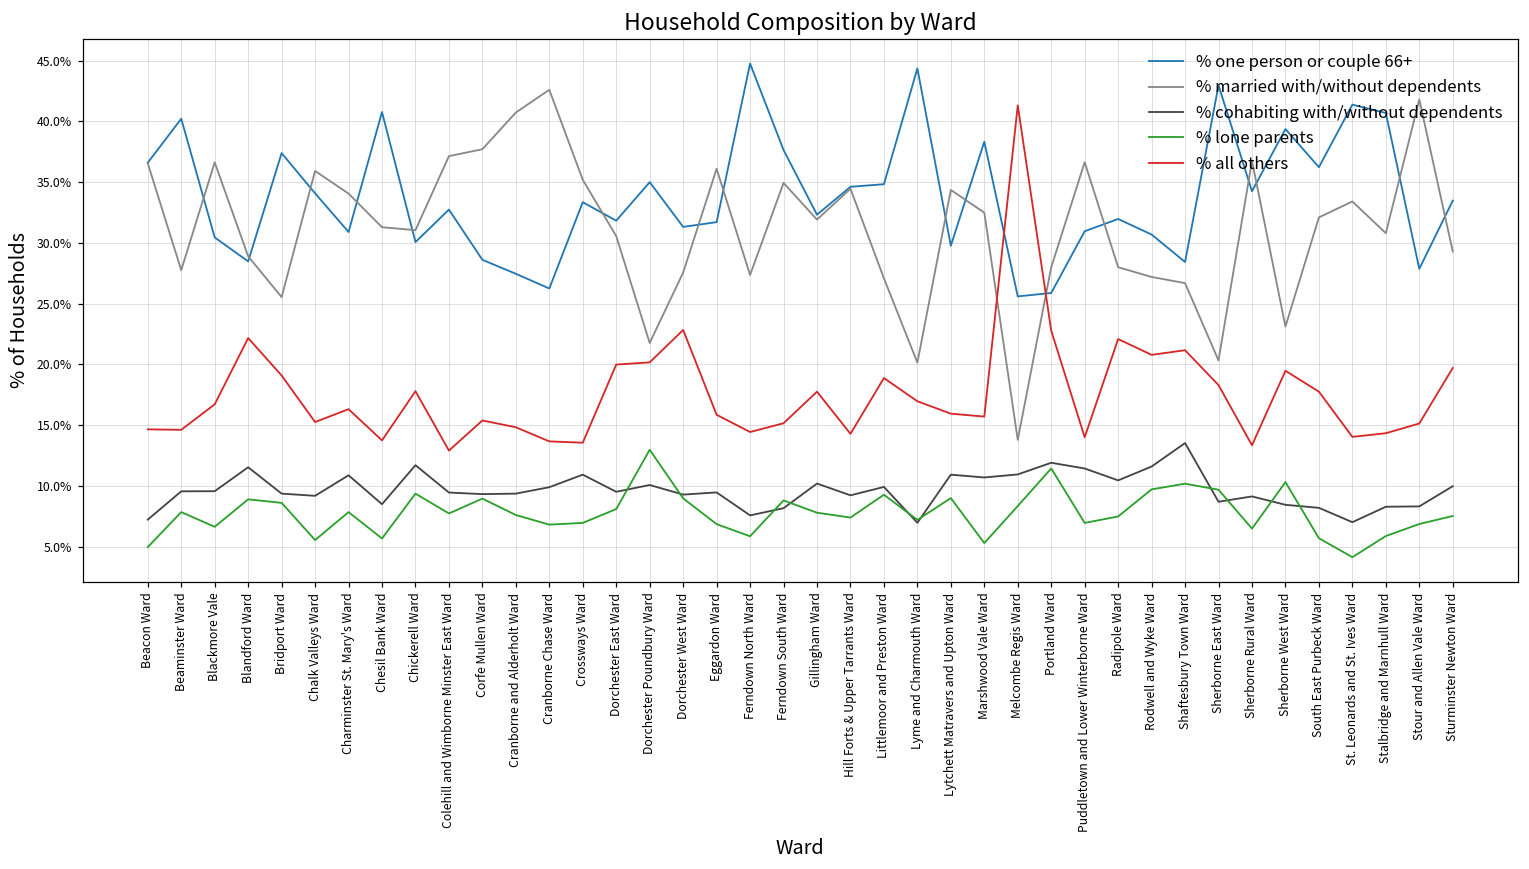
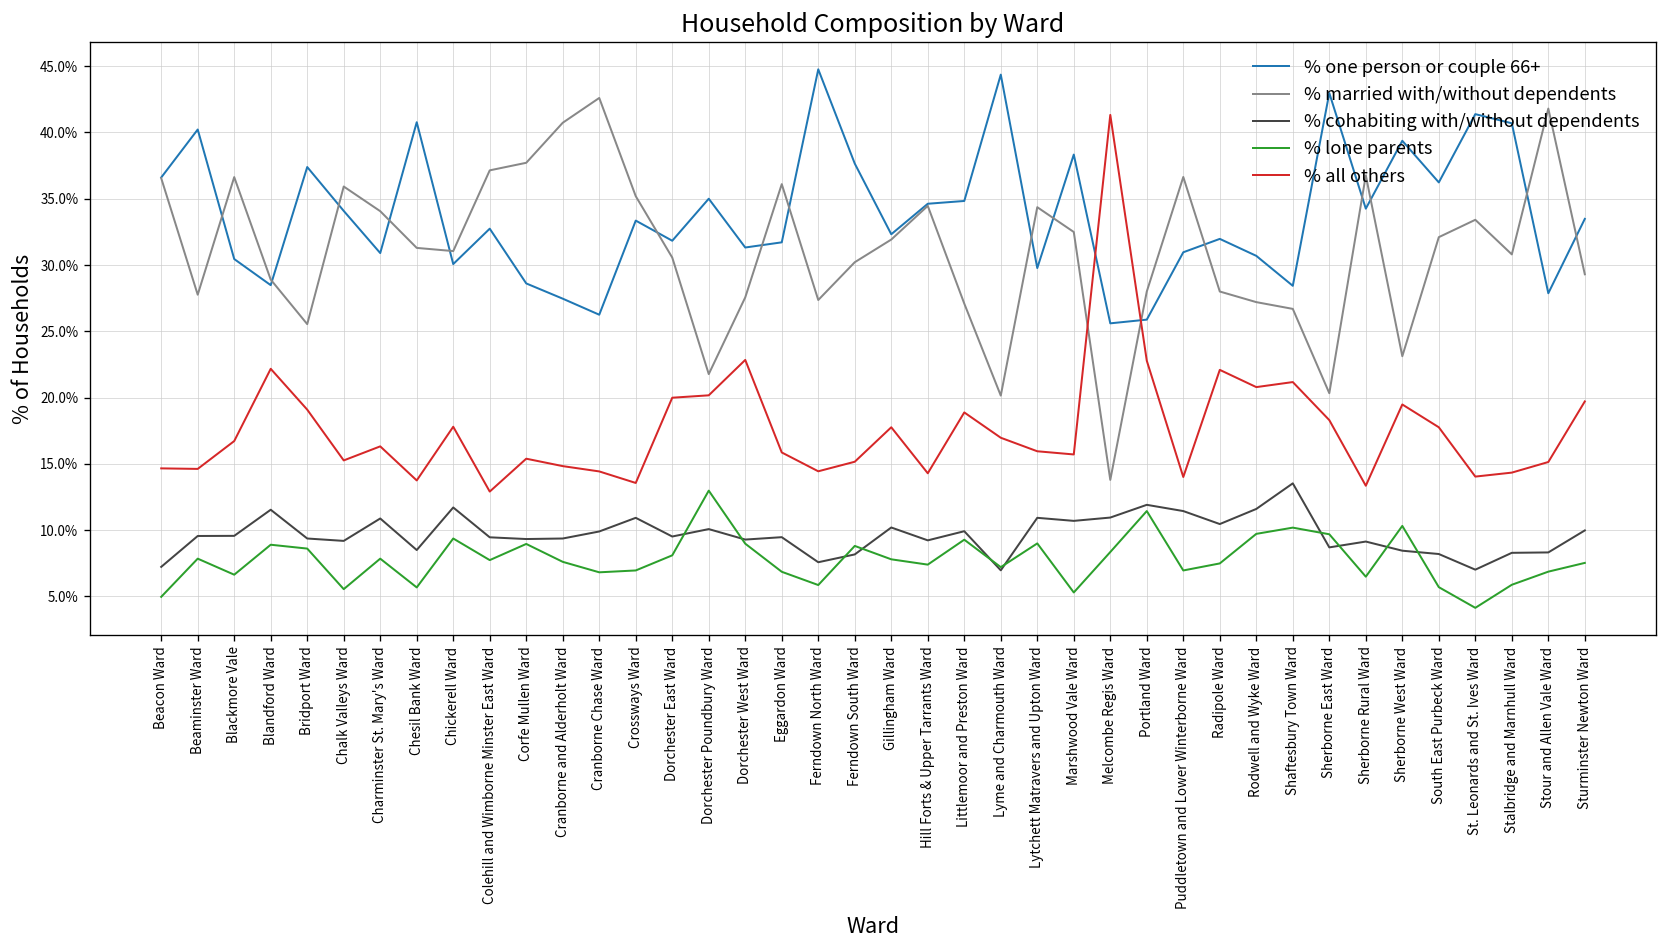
  {
    "% one person or couple 66+": {
      "Beaminster Ward": "40.2%",
      "Blackmore Vale": "30.5%",
      "Blandford Ward": "28.5%",
      "Bridport Ward": "37.4%",
      "Chalk Valleys Ward": "34.1%",
      "Charminster St. Mary's Ward": "30.9%",
      "Chesil Bank Ward": "40.8%",
      "Chickerell Ward": "30.1%",
      "Colehill and Wimborne Minster East Ward": "32.7%",
      "Corfe Mullen Ward": "28.6%",
      "Cranborne and Alderholt Ward": "27.5%",
      "Cranborne Chase Ward": "26.3%",
      "Crossways Ward": "33.4%",
      "Dorchester East Ward": "31.8%",
      "Dorchester Poundbury Ward": "35.0%",
      "Dorchester West Ward": "31.3%",
      "Eggardon Ward": "31.7%",
      "Ferndown North Ward": "44.8%",
      "Ferndown South Ward": "37.7%",
      "Gillingham Ward": "32.3%",
      "Littlemoor and Preston Ward": "34.8%",
      "Lyme and Charmouth Ward": "44.4%",
      "Lytchett Matravers and Upton Ward": "29.8%",
      "Marshwood Vale Ward": "38.3%",
      "Melcombe Regis Ward": "25.6%",
      "Portland Ward": "25.9%",
      "Puddletown and Lower Winterborne Ward": "31.0%",
      "Radipole Ward": "32.0%",
      "Rodwell and Wyke Ward": "30.7%",
      "Shaftesbury Town Ward": "28.4%",
      "Sherborne East Ward": "43.0%",
      "Sherborne Rural Ward": "34.3%",
      "Sherborne West Ward": "39.4%",
      "South East Purbeck Ward": "36.2%",
      "St. Leonards and St. Ives Ward": "41.4%",
      "Stalbridge and Marnhull Ward": "40.7%",
      "Stour and Allen Vale Ward": "27.9%",
      "Sturminster Newton Ward": "33.5%"
    },
    "% married with/without dependents": {
      "Beaminster Ward": "27.8%",
      "Blackmore Vale": "36.6%",
      "Blandford Ward": "28.9%",
      "Bridport Ward": "25.5%",
      "Chalk Valleys Ward": "35.9%",
      "Charminster St. Mary's Ward": "34.1%",
      "Chesil Bank Ward": "31.3%",
      "Chickerell Ward": "31.1%",
      "Colehill and Wimborne Minster East Ward": "37.1%",
      "Corfe Mullen Ward": "37.7%",
      "Cranborne and Alderholt Ward": "40.7%",
      "Cranborne Chase Ward": "42.6%",
      "Crossways Ward": "35.2%",
      "Dorchester East Ward": "30.6%",
      "Dorchester Poundbury Ward": "21.8%",
      "Dorchester West Ward": "27.6%",
      "Eggardon Ward": "36.1%",
      "Ferndown North Ward": "27.4%",
-     "Ferndown South Ward": "34.9%",
+     "Ferndown South Ward": "30.2%",
      "Gillingham Ward": "31.9%",
      "Littlemoor and Preston Ward": "27.1%",
      "Lyme and Charmouth Ward": "20.2%",
      "Lytchett Matravers and Upton Ward": "34.4%",
      "Marshwood Vale Ward": "32.5%",
      "Melcombe Regis Ward": "13.8%",
      "Portland Ward": "28.0%",
      "Puddletown and Lower Winterborne Ward": "36.6%",
      "Radipole Ward": "28.0%",
      "Rodwell and Wyke Ward": "27.2%",
      "Shaftesbury Town Ward": "26.7%",
      "Sherborne East Ward": "20.3%",
      "Sherborne Rural Ward": "36.8%",
      "Sherborne West Ward": "23.1%",
      "South East Purbeck Ward": "32.1%",
      "St. Leonards and St. Ives Ward": "33.4%",
      "Stalbridge and Marnhull Ward": "30.8%",
      "Stour and Allen Vale Ward": "41.8%",
      "Sturminster Newton Ward": "29.3%"
    },
    "% cohabiting with/without dependents": {
      "Beacon Ward": "7.2%",
      "Beaminster Ward": "9.6%",
      "Blackmore Vale": "9.6%",
      "Blandford Ward": "11.5%",
      "Bridport Ward": "9.4%",
      "Chalk Valleys Ward": "9.2%",
      "Charminster St. Mary's Ward": "10.9%",
      "Chesil Bank Ward": "8.5%",
      "Chickerell Ward": "11.7%",
      "Colehill and Wimborne Minster East Ward": "9.5%",
      "Corfe Mullen Ward": "9.3%",
      "Cranborne and Alderholt Ward": "9.4%",
      "Cranborne Chase Ward": "9.9%",
      "Crossways Ward": "10.9%",
      "Dorchester East Ward": "9.5%",
      "Dorchester Poundbury Ward": "10.1%",
      "Dorchester West Ward": "9.3%",
      "Eggardon Ward": "9.5%",
      "Ferndown North Ward": "7.6%",
      "Ferndown South Ward": "8.2%",
      "Gillingham Ward": "10.2%",
      "Hill Forts & Upper Tarrants Ward": "9.2%",
      "Littlemoor and Preston Ward": "9.9%",
      "Lyme and Charmouth Ward": "7.0%",
      "Lytchett Matravers and Upton Ward": "10.9%",
      "Marshwood Vale Ward": "10.7%",
      "Melcombe Regis Ward": "11.0%",
      "Portland Ward": "11.9%",
      "Puddletown and Lower Winterborne Ward": "11.4%",
      "Radipole Ward": "10.5%",
      "Rodwell and Wyke Ward": "11.6%",
      "Shaftesbury Town Ward": "13.5%",
      "Sherborne East Ward": "8.7%",
      "Sherborne Rural Ward": "9.1%",
      "Sherborne West Ward": "8.5%",
      "South East Purbeck Ward": "8.2%",
      "St. Leonards and St. Ives Ward": "7.0%",
      "Stalbridge and Marnhull Ward": "8.3%",
      "Stour and Allen Vale Ward": "8.3%",
      "Sturminster Newton Ward": "10.0%"
    },
    "% lone parents": {
      "Beacon Ward": "5.0%",
      "Beaminster Ward": "7.9%",
      "Blackmore Vale": "6.6%",
      "Blandford Ward": "8.9%",
      "Bridport Ward": "8.6%",
      "Chalk Valleys Ward": "5.6%",
      "Charminster St. Mary's Ward": "7.9%",
      "Chesil Bank Ward": "5.7%",
      "Chickerell Ward": "9.4%",
      "Colehill and Wimborne Minster East Ward": "7.7%",
      "Corfe Mullen Ward": "9.0%",
      "Cranborne and Alderholt Ward": "7.6%",
      "Cranborne Chase Ward": "6.8%",
      "Crossways Ward": "7.0%",
      "Dorchester East Ward": "8.1%",
      "Dorchester Poundbury Ward": "13.0%",
      "Dorchester West Ward": "9.0%",
      "Eggardon Ward": "6.9%",
      "Ferndown North Ward": "5.9%",
      "Ferndown South Ward": "8.8%",
      "Gillingham Ward": "7.8%",
      "Hill Forts & Upper Tarrants Ward": "7.4%",
      "Littlemoor and Preston Ward": "9.3%",
      "Lyme and Charmouth Ward": "7.2%",
      "Lytchett Matravers and Upton Ward": "9.0%",
      "Marshwood Vale Ward": "5.3%",
      "Melcombe Regis Ward": "8.4%",
      "Portland Ward": "11.4%",
      "Puddletown and Lower Winterborne Ward": "7.0%",
      "Radipole Ward": "7.5%",
      "Rodwell and Wyke Ward": "9.7%",
      "Shaftesbury Town Ward": "10.2%",
      "Sherborne East Ward": "9.7%",
      "Sherborne Rural Ward": "6.5%",
      "Sherborne West Ward": "10.3%",
      "South East Purbeck Ward": "5.7%",
      "St. Leonards and St. Ives Ward": "4.1%",
      "Stalbridge and Marnhull Ward": "5.9%",
      "Stour and Allen Vale Ward": "6.9%",
      "Sturminster Newton Ward": "7.5%"
    },
    "% all others": {
      "Beacon Ward": "14.7%",
      "Beaminster Ward": "14.6%",
      "Blackmore Vale": "16.7%",
      "Blandford Ward": "22.2%",
      "Bridport Ward": "19.1%",
      "Chalk Valleys Ward": "15.3%",
      "Charminster St. Mary's Ward": "16.3%",
      "Chesil Bank Ward": "13.8%",
      "Chickerell Ward": "17.8%",
      "Colehill and Wimborne Minster East Ward": "12.9%",
      "Corfe Mullen Ward": "15.4%",
      "Cranborne and Alderholt Ward": "14.8%",
-     "Cranborne Chase Ward": "13.7%",
+     "Cranborne Chase Ward": "14.4%",
      "Crossways Ward": "13.6%",
      "Dorchester East Ward": "20.0%",
      "Dorchester Poundbury Ward": "20.2%",
      "Dorchester West Ward": "22.8%",
      "Eggardon Ward": "15.9%",
      "Ferndown North Ward": "14.4%",
      "Ferndown South Ward": "15.2%",
      "Gillingham Ward": "17.8%",
      "Hill Forts & Upper Tarrants Ward": "14.3%",
      "Littlemoor and Preston Ward": "18.9%",
      "Lyme and Charmouth Ward": "17.0%",
      "Lytchett Matravers and Upton Ward": "16.0%",
      "Marshwood Vale Ward": "15.7%",
      "Melcombe Regis Ward": "41.3%",
      "Portland Ward": "22.8%",
      "Puddletown and Lower Winterborne Ward": "14.0%",
      "Radipole Ward": "22.1%",
      "Rodwell and Wyke Ward": "20.8%",
      "Shaftesbury Town Ward": "21.2%",
      "Sherborne East Ward": "18.3%",
      "Sherborne Rural Ward": "13.4%",
      "Sherborne West Ward": "19.5%",
      "South East Purbeck Ward": "17.8%",
      "St. Leonards and St. Ives Ward": "14.0%",
      "Stalbridge and Marnhull Ward": "14.3%",
      "Stour and Allen Vale Ward": "15.1%",
      "Sturminster Newton Ward": "19.7%"
    }
  }
